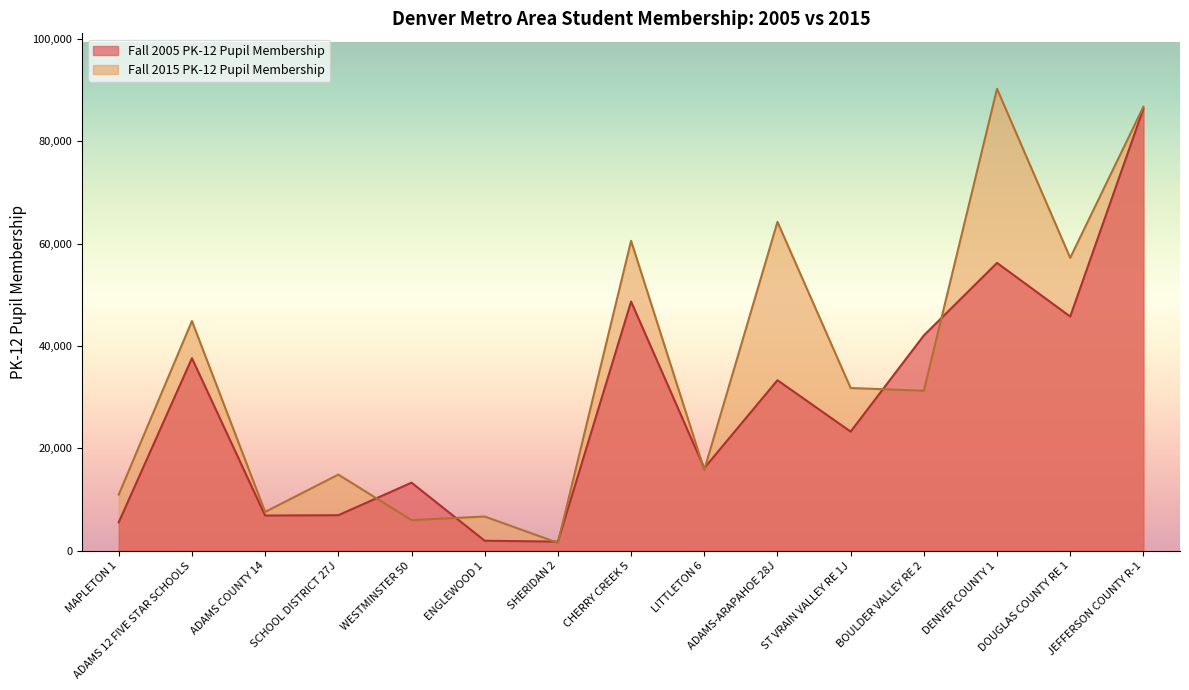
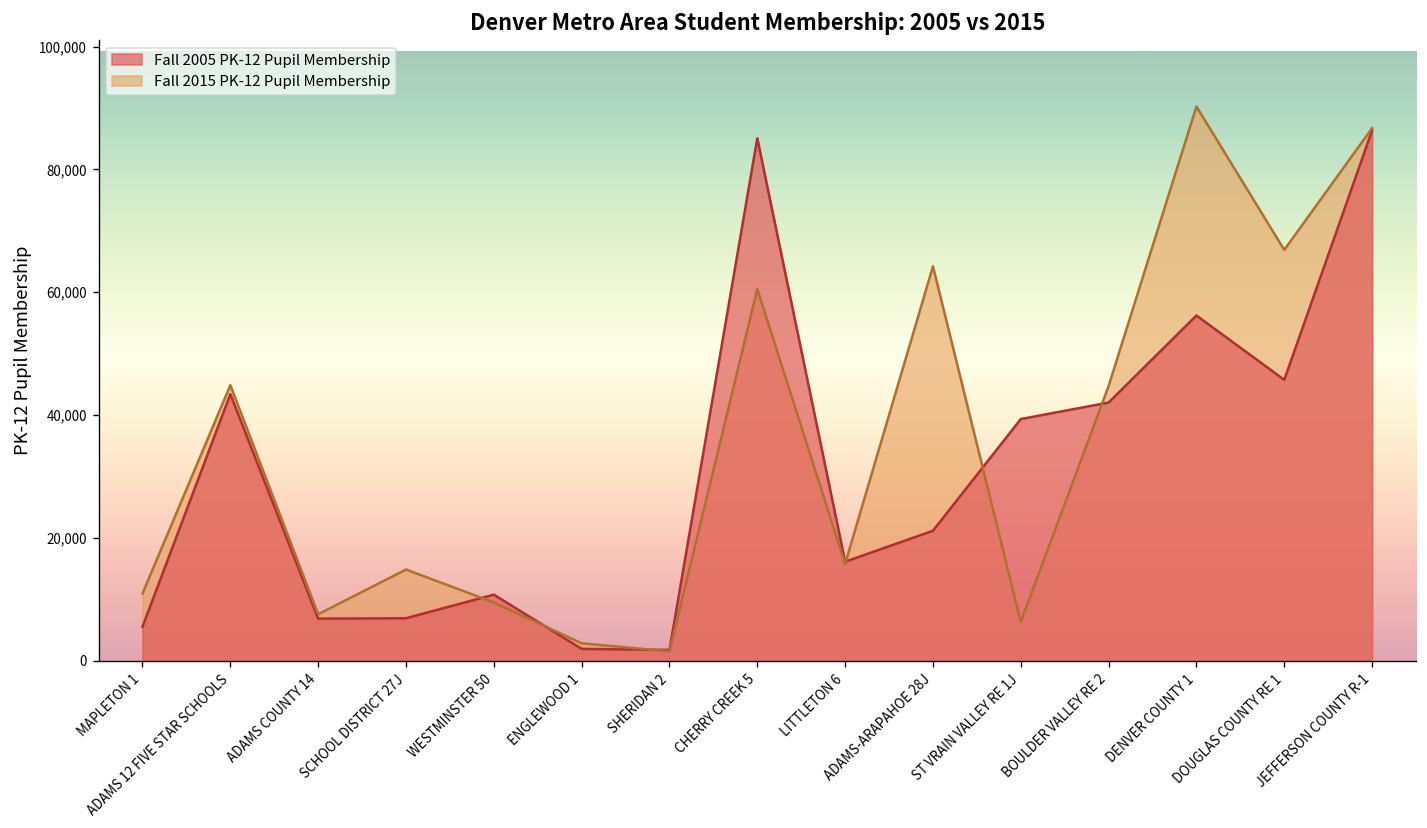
  {
    "Fall 2005 PK-12 Pupil Membership": {
      "MAPLETON 1": "6,000",
-     "ADAMS 12 FIVE STAR SCHOOLS": "38,000",
+     "ADAMS 12 FIVE STAR SCHOOLS": "43,000",
      "ADAMS COUNTY 14": "7,000",
      "SCHOOL DISTRICT 27J": "7,000",
-     "WESTMINSTER 50": "13,000",
+     "WESTMINSTER 50": "11,000",
      "ENGLEWOOD 1": "2,000",
-     "CHERRY CREEK 5": "49,000",
-     "ADAMS-ARAPAHOE 28J": "33,000",
-     "ST VRAIN VALLEY RE 1J": "23,000",
+     "CHERRY CREEK 5": "85,000",
+     "ADAMS-ARAPAHOE 28J": "21,000",
+     "ST VRAIN VALLEY RE 1J": "39,000",
      "BOULDER VALLEY RE 2": "42,000",
      "DENVER COUNTY 1": "56,000",
      "DOUGLAS COUNTY RE 1": "46,000"
    },
    "Fall 2015 PK-12 Pupil Membership": {
      "MAPLETON 1": "11,000",
      "ADAMS 12 FIVE STAR SCHOOLS": "45,000",
      "ADAMS COUNTY 14": "8,000",
      "SCHOOL DISTRICT 27J": "15,000",
-     "WESTMINSTER 50": "6,000",
-     "ENGLEWOOD 1": "7,000",
+     "WESTMINSTER 50": "10,000",
+     "ENGLEWOOD 1": "3,000",
      "CHERRY CREEK 5": "61,000",
      "ADAMS-ARAPAHOE 28J": "64,000",
-     "ST VRAIN VALLEY RE 1J": "32,000",
-     "BOULDER VALLEY RE 2": "31,000",
+     "ST VRAIN VALLEY RE 1J": "6,000",
+     "BOULDER VALLEY RE 2": "45,000",
      "DENVER COUNTY 1": "90,000",
-     "DOUGLAS COUNTY RE 1": "57,000"
+     "DOUGLAS COUNTY RE 1": "67,000"
    }
  }
